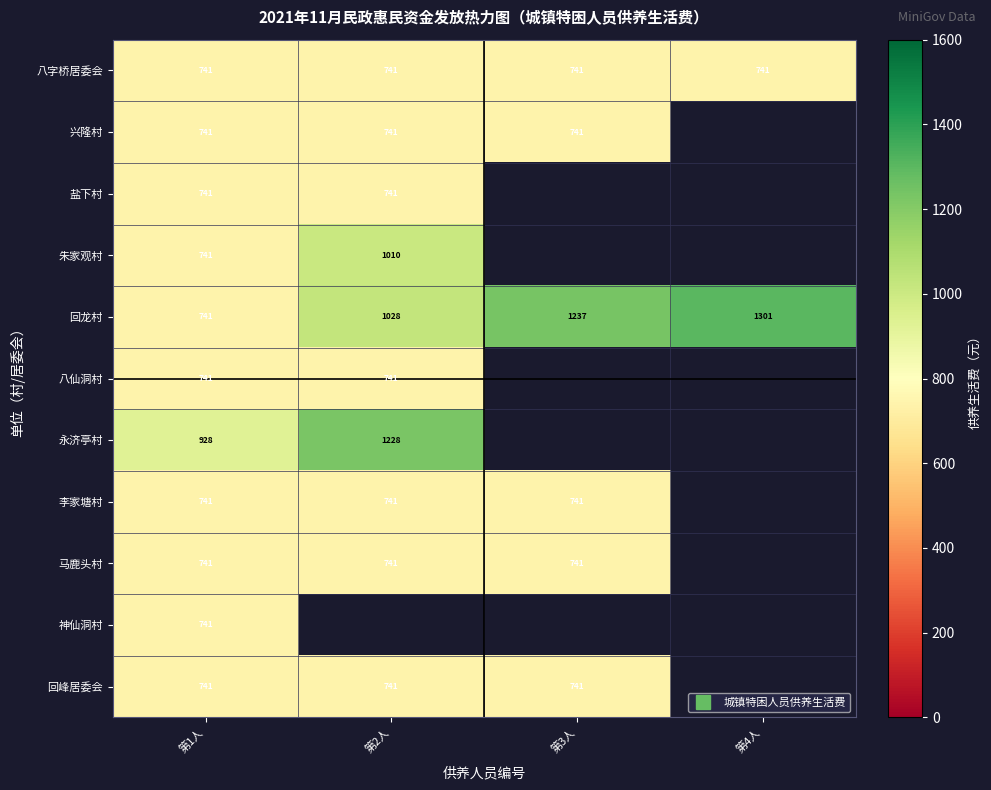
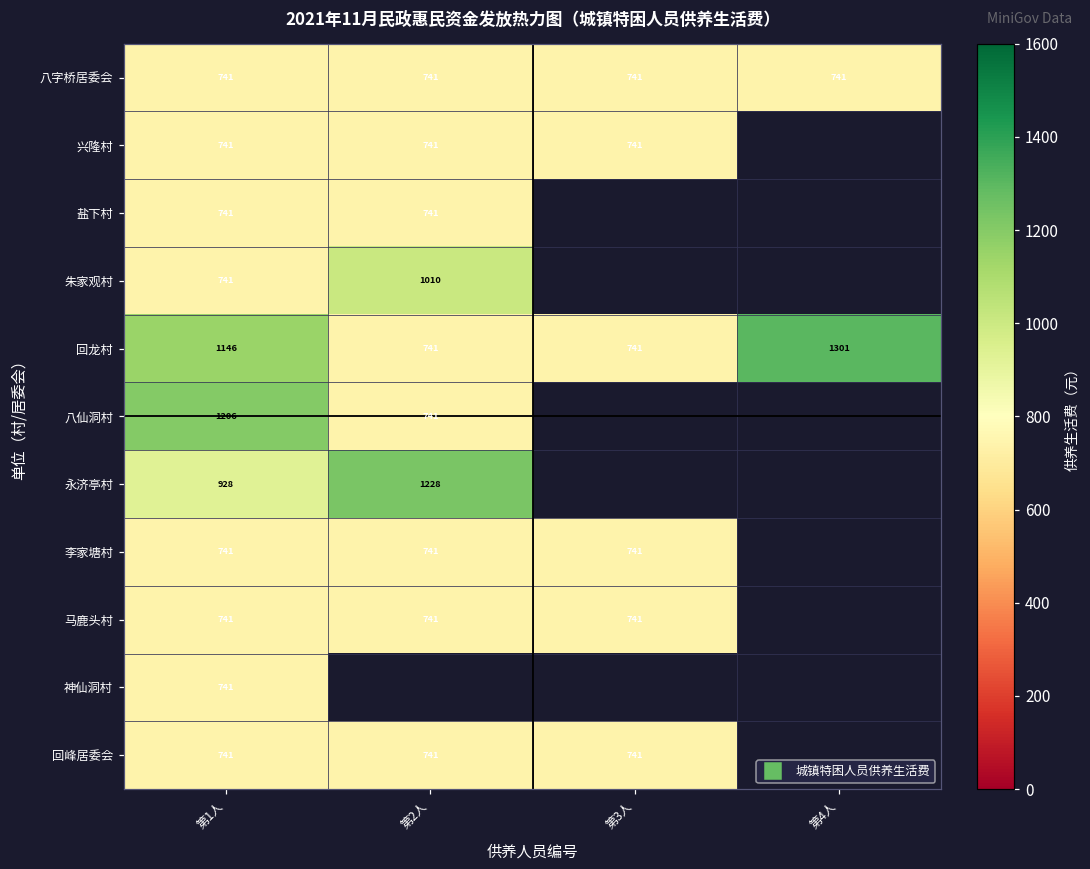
  {
    "八字桥居委会": {
      "第1人": 741,
      "第2人": 741,
      "第3人": 741,
      "第4人": 741
    },
    "兴隆村": {
      "第1人": 741,
      "第2人": 741,
      "第3人": 741
    },
    "盐下村": {
      "第1人": 741,
      "第2人": 741
    },
    "朱家观村": {
      "第1人": 741,
      "第2人": 1010
    },
    "回龙村": {
-     "第1人": 741,
-     "第2人": 1028,
-     "第3人": 1237,
+     "第1人": 1146,
+     "第2人": 741,
+     "第3人": 741,
      "第4人": 1301
    },
    "八仙洞村": {
-     "第1人": 741,
+     "第1人": 1206,
      "第2人": 741
    },
    "永济亭村": {
      "第1人": 928,
      "第2人": 1228
    },
    "李家塘村": {
      "第1人": 741,
      "第2人": 741,
      "第3人": 741
    },
    "马鹿头村": {
      "第1人": 741,
      "第2人": 741,
      "第3人": 741
    },
    "神仙洞村": {
      "第1人": 741
    },
    "回峰居委会": {
      "第1人": 741,
      "第2人": 741,
      "第3人": 741
    }
  }
